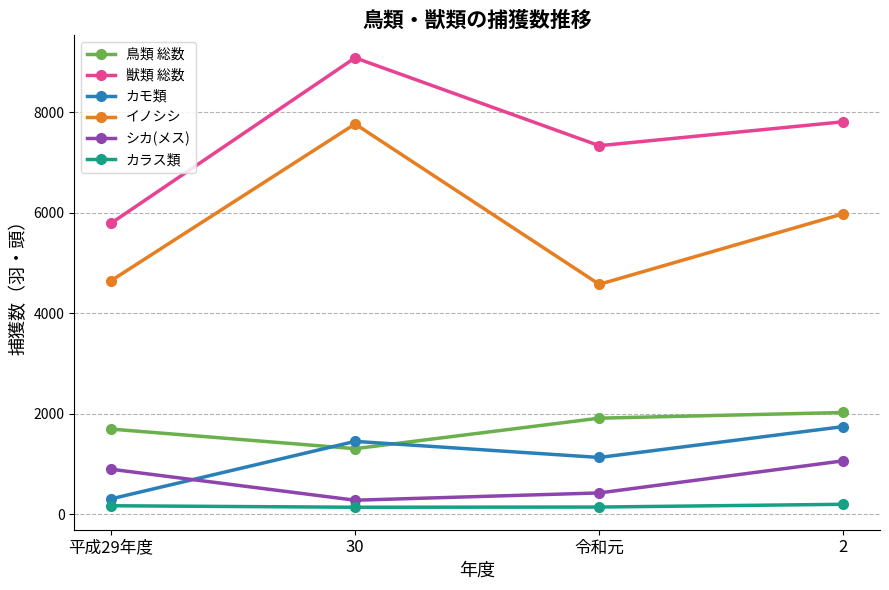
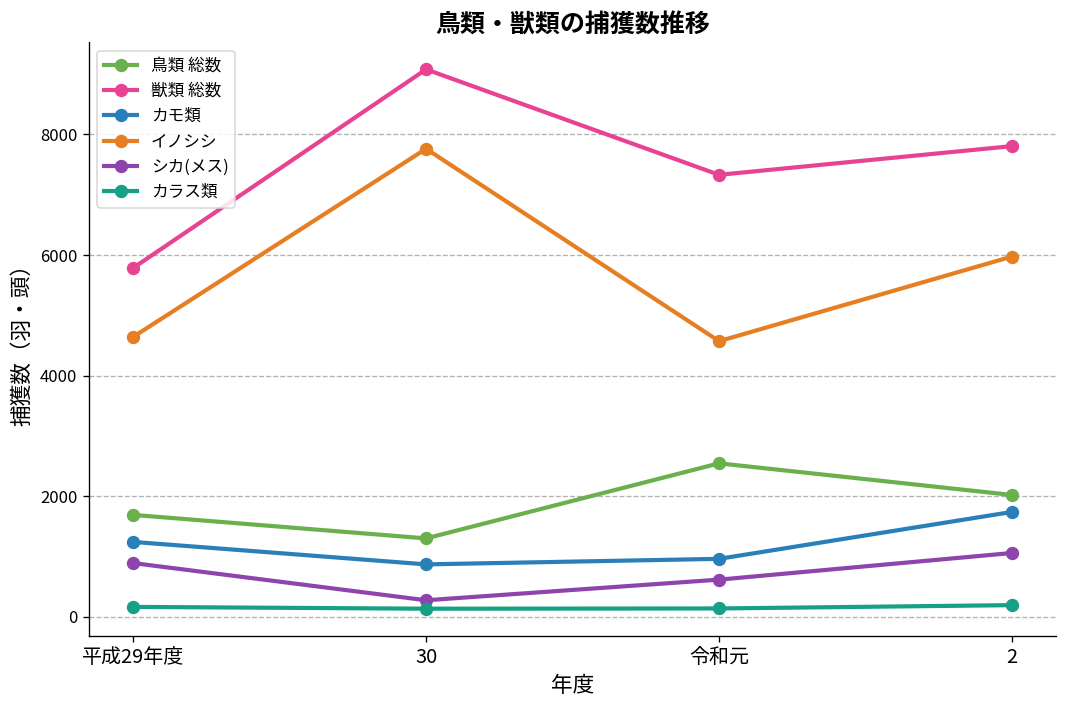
  {
    "鳥類 総数": {
      "平成29年度": 1700,
      "30": 1300,
-     "令和元": 1900,
+     "令和元": 2500,
      "2": 2000
    },
    "獣類 総数": {
      "平成29年度": 5800,
      "30": 9100,
      "令和元": 7300,
      "2": 7800
    },
    "カモ類": {
-     "平成29年度": 300,
-     "30": 1400,
-     "令和元": 1100,
+     "平成29年度": 1200,
+     "30": 900,
+     "令和元": 1000,
      "2": 1700
    },
    "イノシシ": {
      "平成29年度": 4600,
      "30": 7800,
      "令和元": 4600,
      "2": 6000
    },
    "シカ(メス)": {
      "平成29年度": 900,
      "30": 300,
-     "令和元": 400,
+     "令和元": 600,
      "2": 1100
    },
    "カラス類": {
      "平成29年度": 200,
      "30": 100,
      "令和元": 100,
      "2": 200
    }
  }
